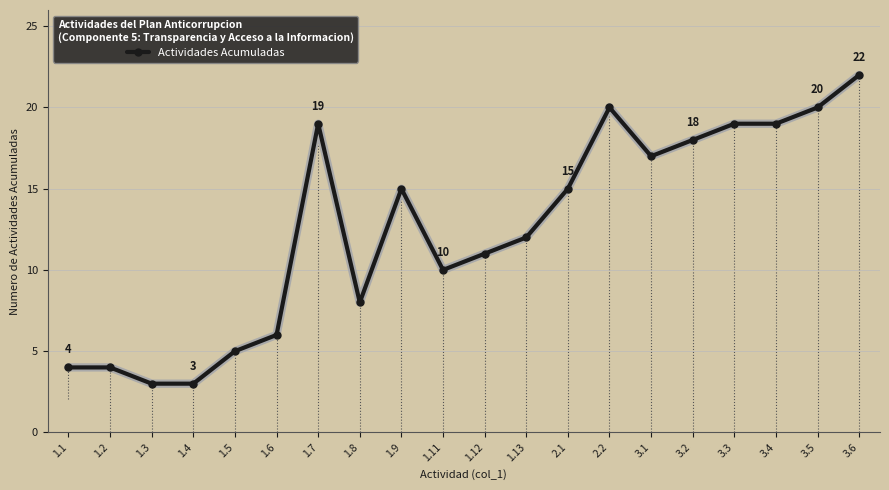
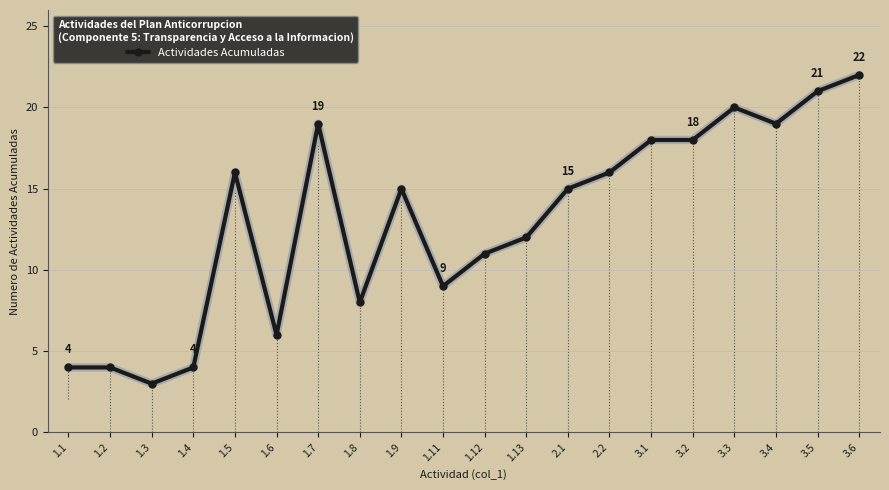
  {
    "Actividades Acumuladas": {
-     "1.4": 3,
-     "1.5": 5,
-     "1.11": 10,
-     "2.2": 20,
-     "3.1": 17,
-     "3.3": 19,
-     "3.5": 20
+     "1.4": 4,
+     "1.5": 16,
+     "1.11": 9,
+     "2.2": 16,
+     "3.1": 18,
+     "3.3": 20,
+     "3.5": 21
    }
  }
